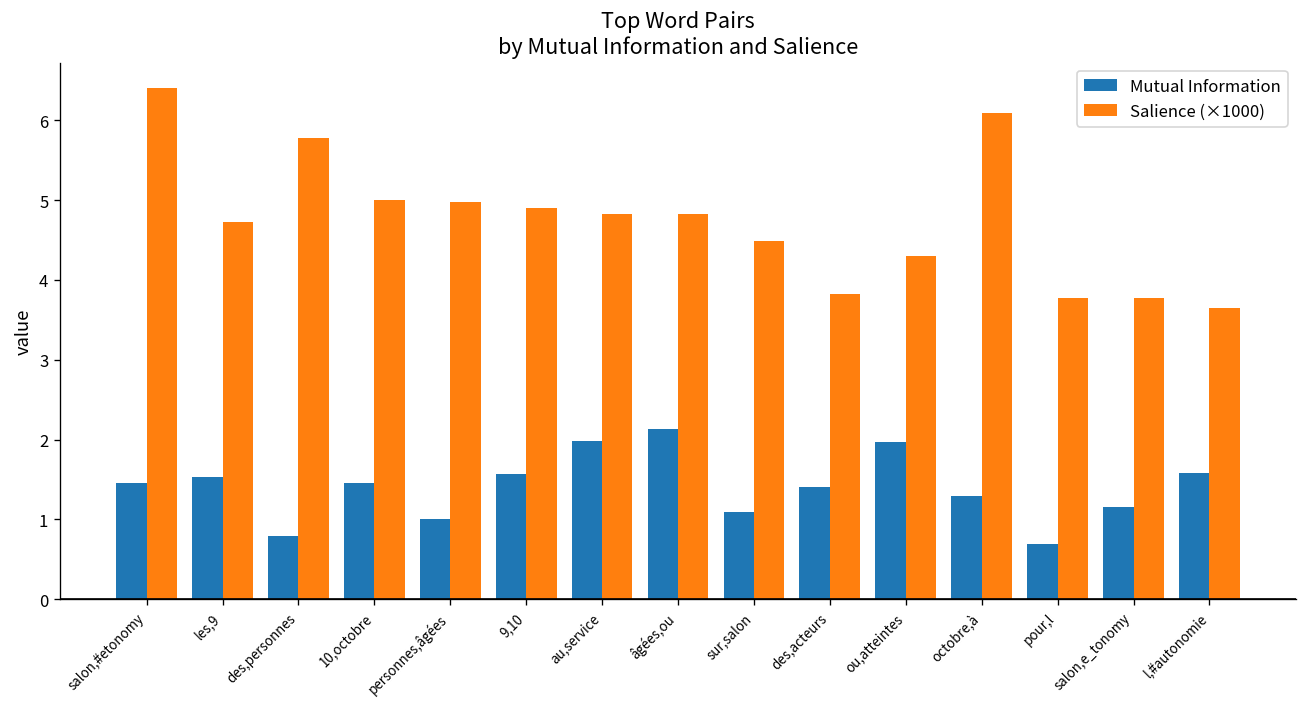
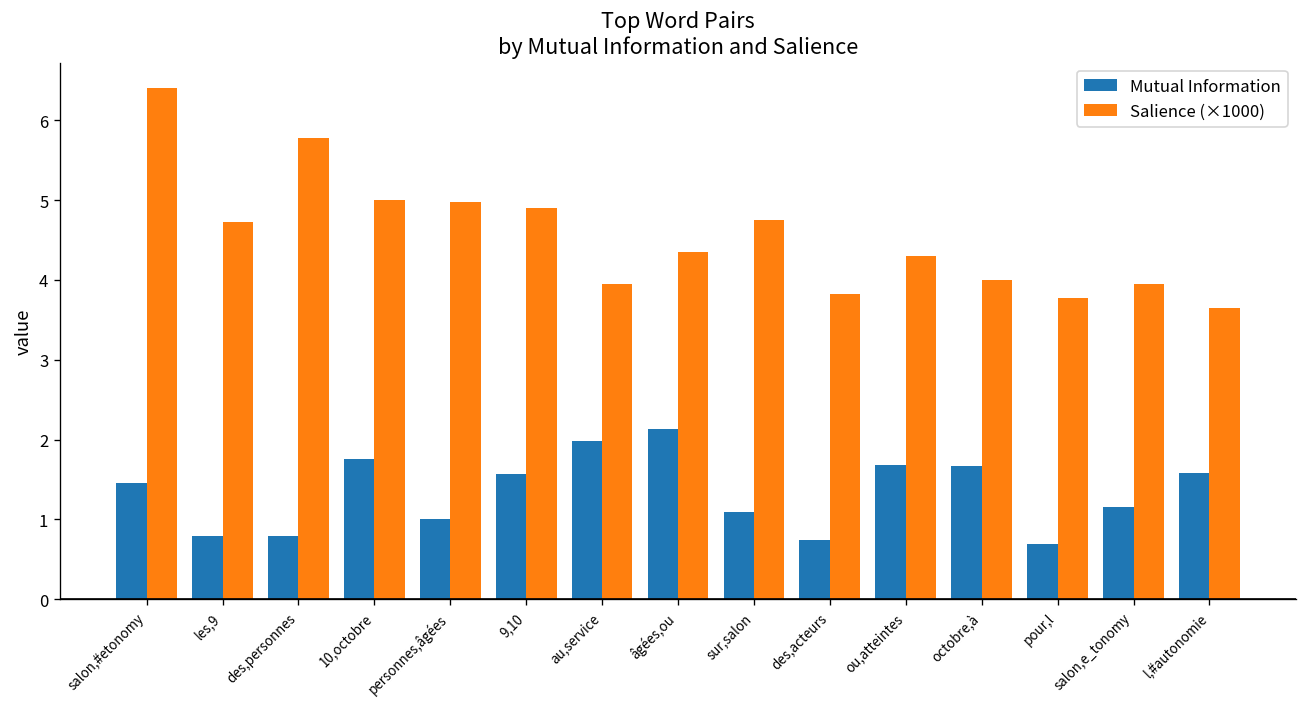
  {
    "Mutual Information": {
      "salon,#etonomy": 1.5,
-     "les,9": 1.5,
+     "les,9": 0.8,
      "des,personnes": 0.8,
-     "10,octobre": 1.5,
+     "10,octobre": 1.8,
      "personnes,âgées": 1.0,
      "9,10": 1.6,
      "au,service": 2.0,
      "âgées,ou": 2.1,
      "sur,salon": 1.1,
-     "des,acteurs": 1.4,
-     "ou,atteintes": 2.0,
-     "octobre,à": 1.3,
+     "des,acteurs": 0.7,
+     "ou,atteintes": 1.7,
+     "octobre,à": 1.7,
      "pour,l": 0.7,
      "salon,e_tonomy": 1.2,
      "l,#autonomie": 1.6
    },
    "Salience (×1000)": {
      "salon,#etonomy": 6.4,
      "les,9": 4.7,
      "des,personnes": 5.8,
      "10,octobre": 5.0,
      "personnes,âgées": 5.0,
      "9,10": 4.9,
-     "au,service": 4.8,
-     "âgées,ou": 4.8,
-     "sur,salon": 4.5,
+     "au,service": 4.0,
+     "âgées,ou": 4.4,
+     "sur,salon": 4.8,
      "des,acteurs": 3.8,
      "ou,atteintes": 4.3,
-     "octobre,à": 6.1,
+     "octobre,à": 4.0,
      "pour,l": 3.8,
-     "salon,e_tonomy": 3.8,
+     "salon,e_tonomy": 3.9,
      "l,#autonomie": 3.7
    }
  }
